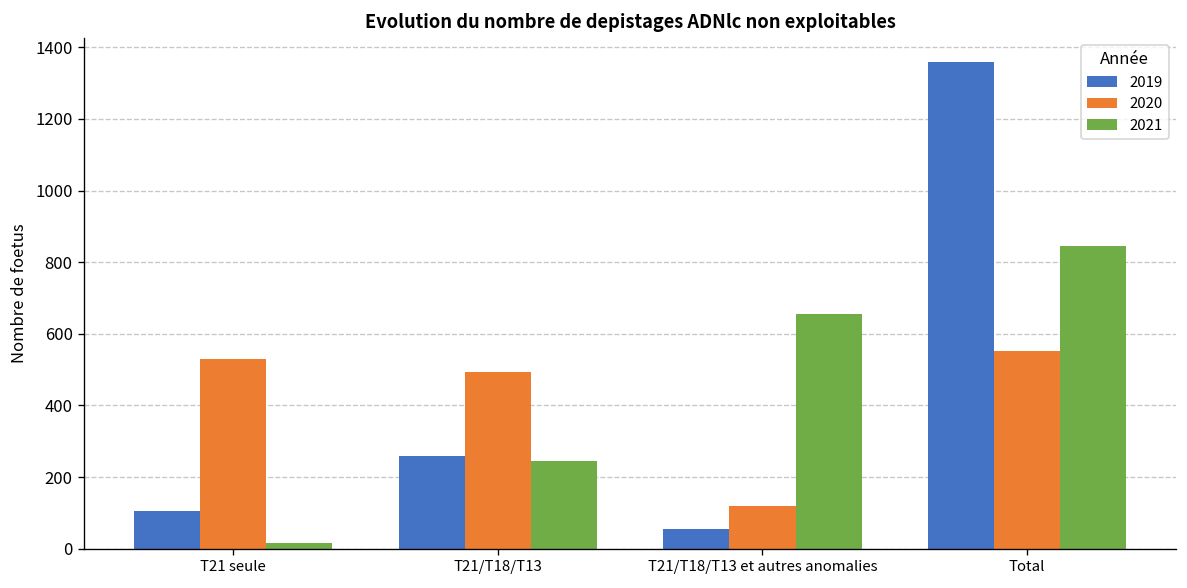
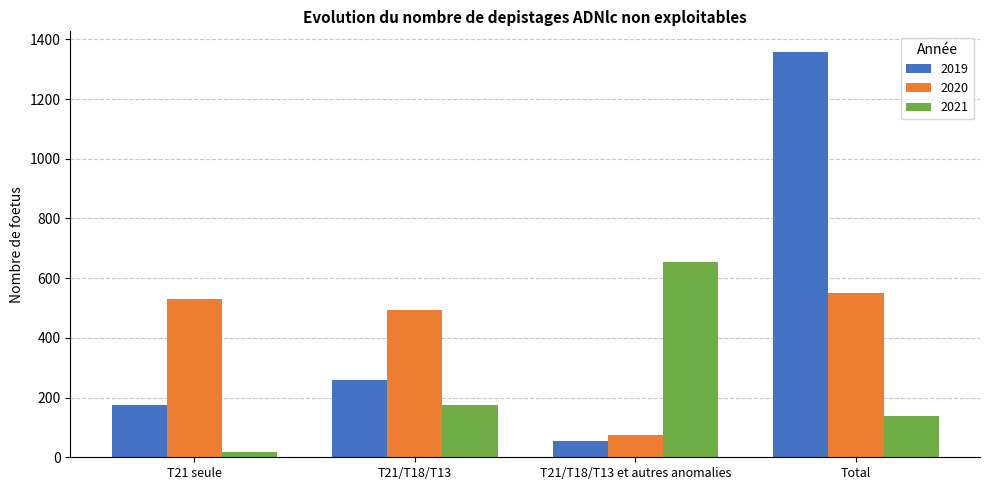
  {
    "2019": {
-     "T21 seule": 110,
+     "T21 seule": 180,
      "T21/T18/T13": 260,
      "T21/T18/T13 et autres anomalies": 50,
      "Total": 1360
    },
    "2020": {
      "T21 seule": 530,
      "T21/T18/T13": 490,
-     "T21/T18/T13 et autres anomalies": 120,
+     "T21/T18/T13 et autres anomalies": 70,
      "Total": 550
    },
    "2021": {
      "T21 seule": 20,
-     "T21/T18/T13": 250,
+     "T21/T18/T13": 170,
      "T21/T18/T13 et autres anomalies": 660,
-     "Total": 850
+     "Total": 140
    }
  }
